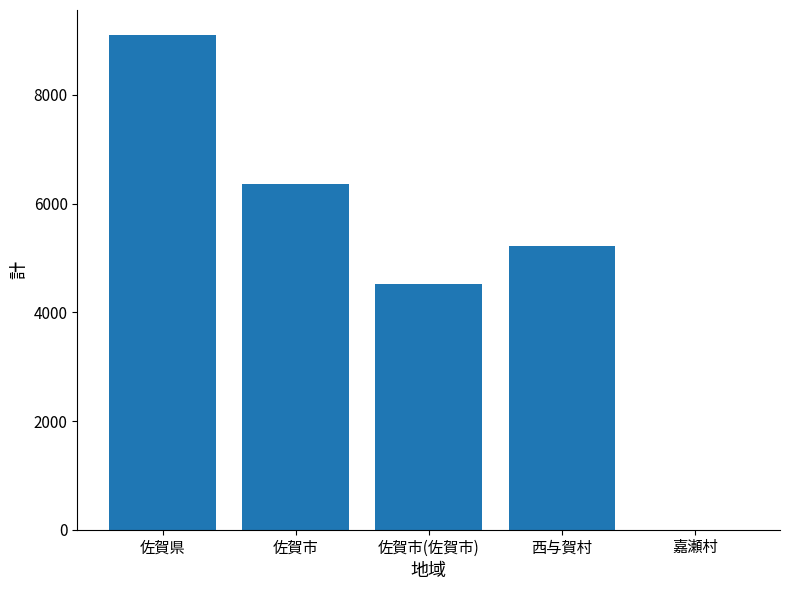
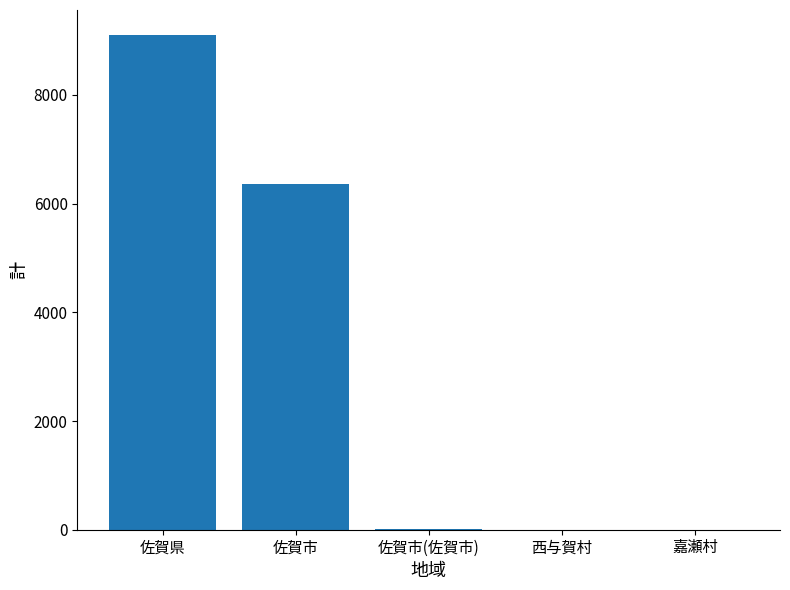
  {
    "佐賀県": 9100,
    "佐賀市": 6400,
-   "佐賀市(佐賀市)": 4500,
-   "西与賀村": 5200
+   "佐賀市(佐賀市)": 0,
+   "西与賀村": 0
  }
